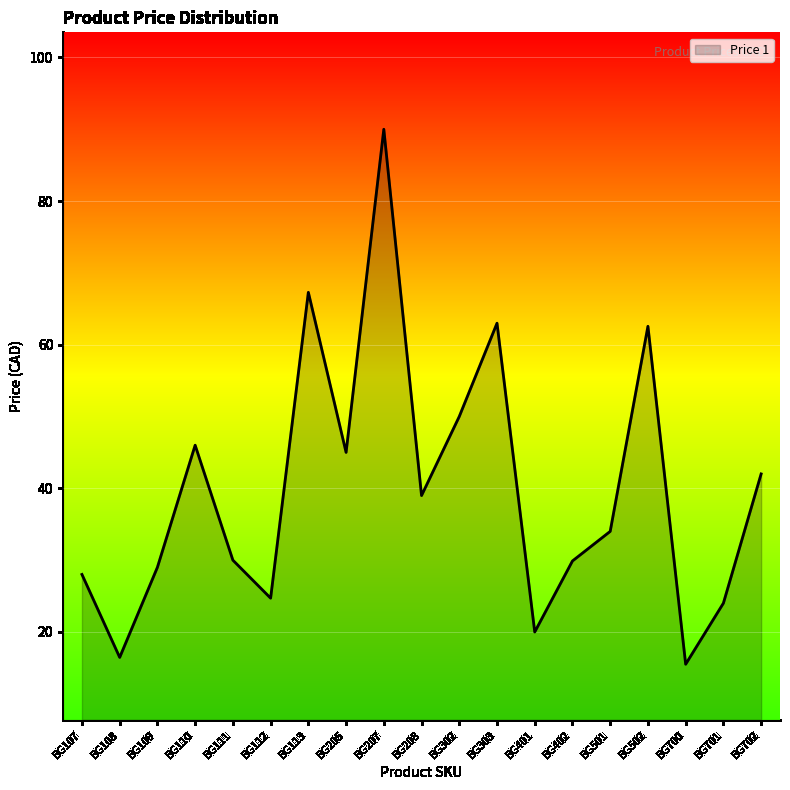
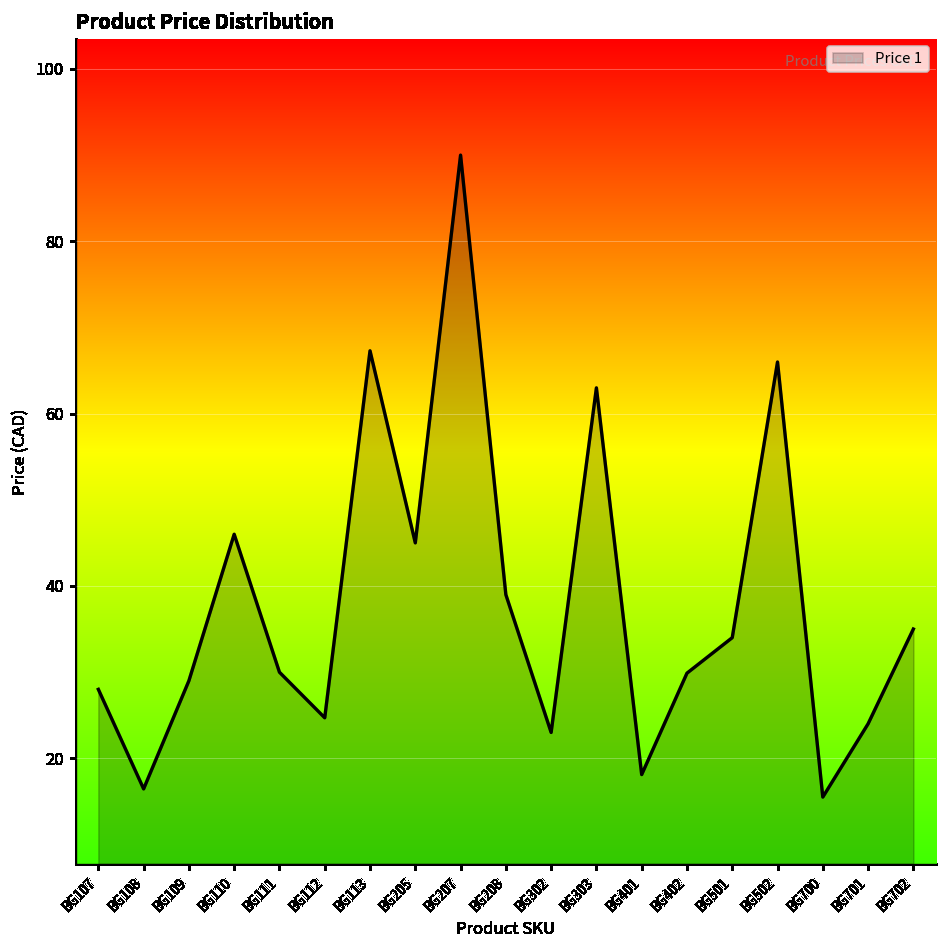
  {
    "BG107": 28,
    "BG108": 16,
    "BG109": 29,
    "BG110": 46,
    "BG111": 30,
    "BG112": 25,
    "BG113": 67,
    "BG205": 45,
    "BG207": 90,
    "BG208": 39,
-   "BG302": 50,
+   "BG302": 23,
    "BG303": 63,
-   "BG401": 20,
+   "BG401": 18,
    "BG402": 30,
    "BG501": 34,
-   "BG502": 63,
+   "BG502": 66,
    "BG700": 16,
    "BG701": 24,
-   "BG702": 42
+   "BG702": 35
  }
